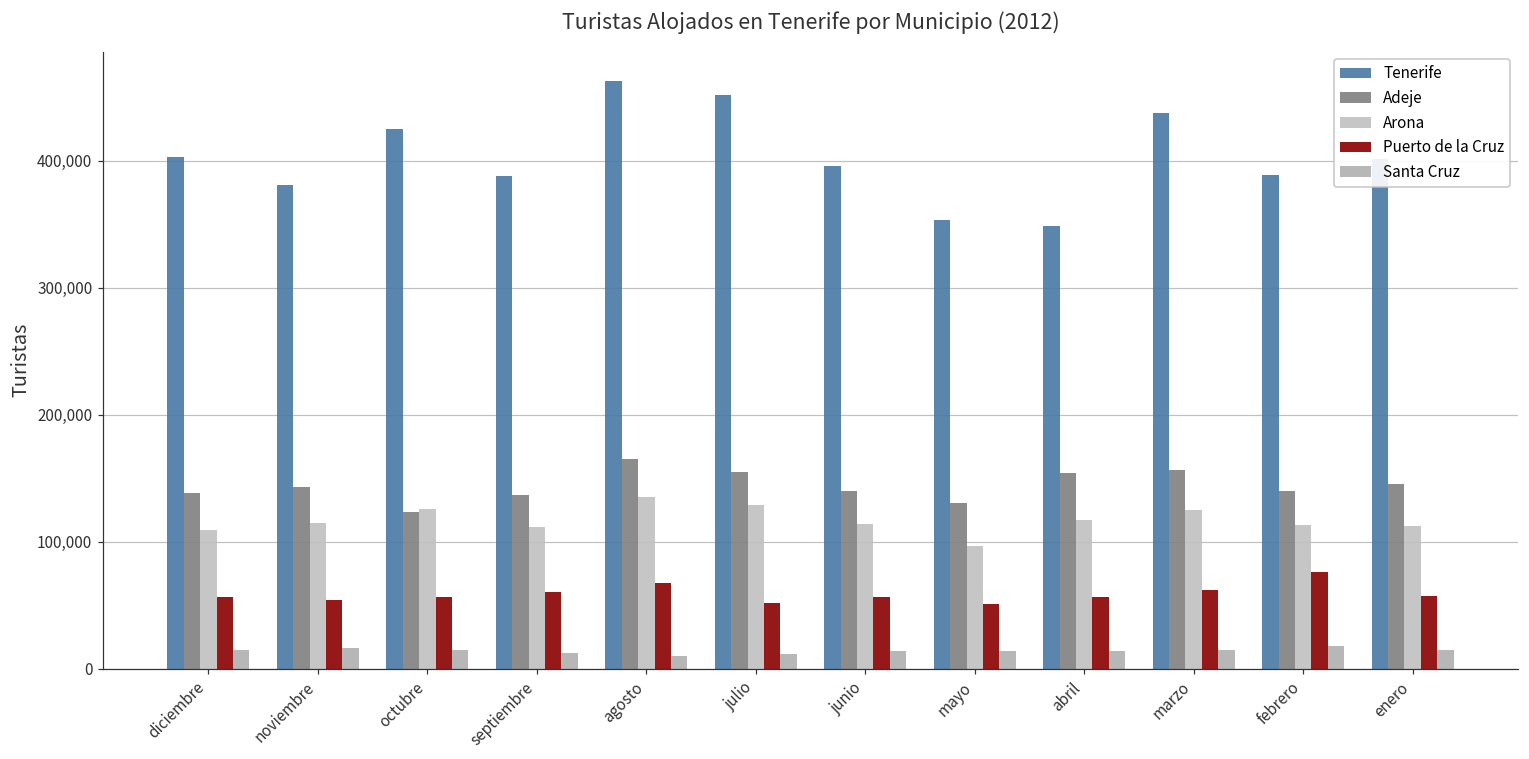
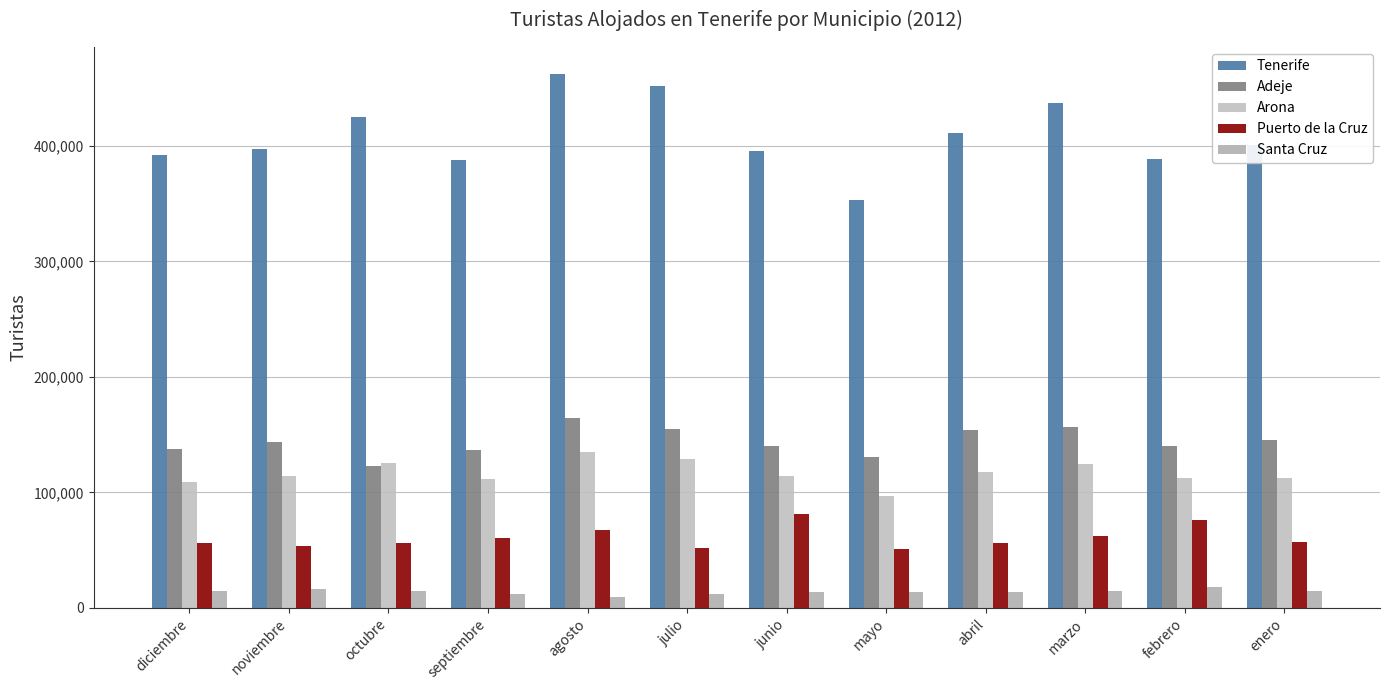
  {
    "Tenerife": {
-     "diciembre": "403,000",
-     "noviembre": "380,000",
+     "diciembre": "392,000",
+     "noviembre": "397,000",
      "octubre": "425,000",
      "septiembre": "388,000",
      "agosto": "463,000",
      "julio": "452,000",
      "junio": "396,000",
      "mayo": "353,000",
-     "abril": "348,000",
+     "abril": "412,000",
      "marzo": "437,000",
      "febrero": "389,000"
    },
    "Adeje": {
      "diciembre": "138,000",
      "noviembre": "143,000",
      "octubre": "123,000",
      "septiembre": "137,000",
      "agosto": "165,000",
      "julio": "154,000",
      "junio": "140,000",
      "mayo": "131,000",
      "abril": "154,000",
      "marzo": "156,000",
      "febrero": "140,000",
      "enero": "146,000"
    },
    "Puerto de la Cruz": {
      "diciembre": "56,000",
      "noviembre": "54,000",
      "octubre": "56,000",
      "septiembre": "60,000",
      "agosto": "68,000",
      "julio": "52,000",
-     "junio": "57,000",
+     "junio": "81,000",
      "mayo": "51,000",
      "abril": "56,000",
      "marzo": "62,000",
      "febrero": "76,000",
      "enero": "57,000"
    }
  }
